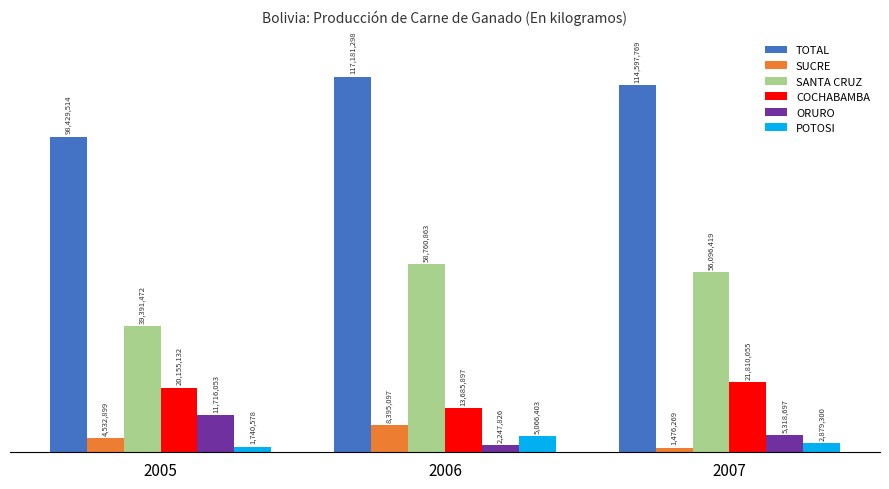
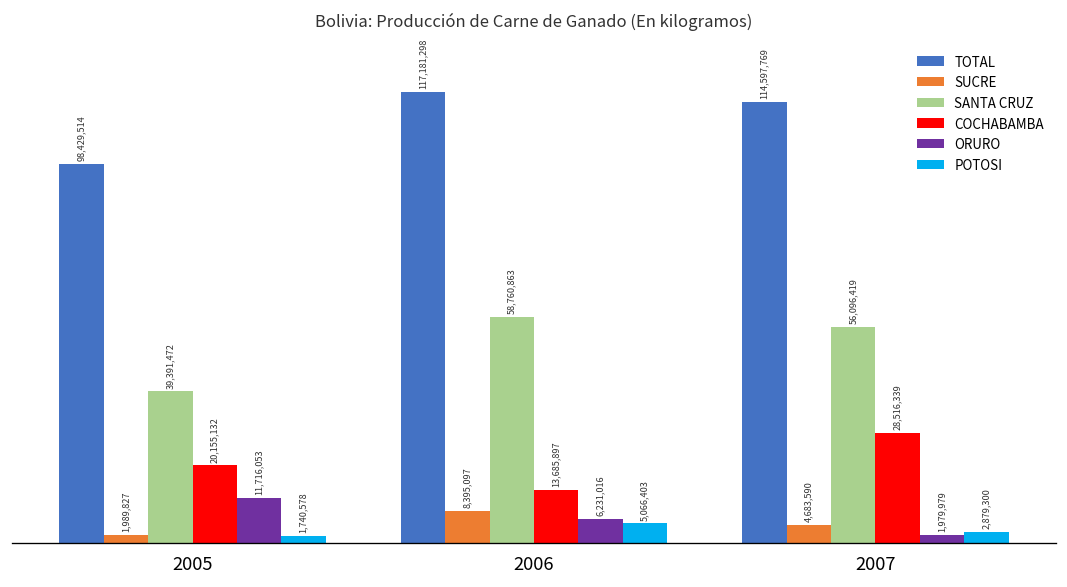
  {
    "TOTAL": {
      "2005": "98,429,514"
    },
    "SUCRE": {
-     "2005": "4,532,899",
+     "2005": "1,989,827",
      "2006": "8,395,097",
-     "2007": "1,476,269"
+     "2007": "4,683,590"
    },
    "SANTA CRUZ": {
      "2005": "39,391,472"
    },
    "COCHABAMBA": {
      "2005": "20,155,132",
      "2006": "13,685,897",
-     "2007": "21,810,055"
+     "2007": "28,516,339"
    },
    "ORURO": {
      "2005": "11,716,053",
-     "2006": "2,247,826",
-     "2007": "5,318,697"
+     "2006": "6,231,016",
+     "2007": "1,979,979"
    },
    "POTOSI": {
      "2005": "1,740,578",
      "2006": "5,066,403",
      "2007": "2,879,300"
    }
  }
